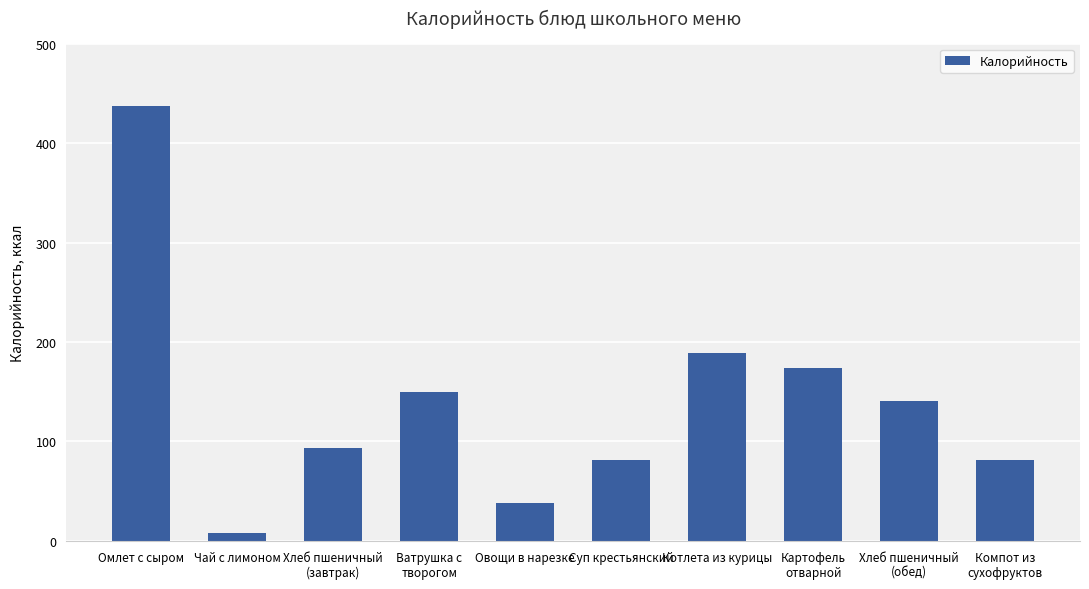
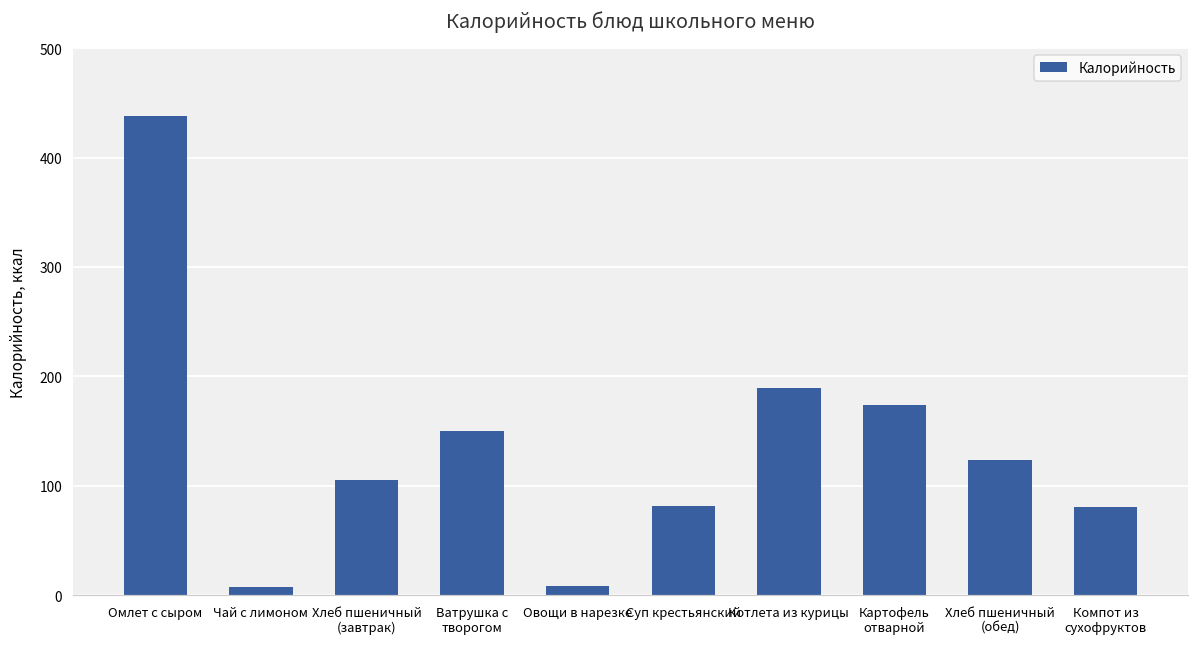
  {
    "Омлет с сыром": 440,
    "Чай с лимоном": 10,
-   "Хлеб пшеничный (завтрак)": 90,
+   "Хлеб пшеничный (завтрак)": 110,
    "Ватрушка с творогом": 150,
-   "Овощи в нарезке": 40,
+   "Овощи в нарезке": 10,
    "Суп крестьянский": 80,
    "Котлета из курицы": 190,
    "Картофель отварной": 170,
-   "Хлеб пшеничный (обед)": 140,
+   "Хлеб пшеничный (обед)": 120,
    "Компот из сухофруктов": 80
  }
